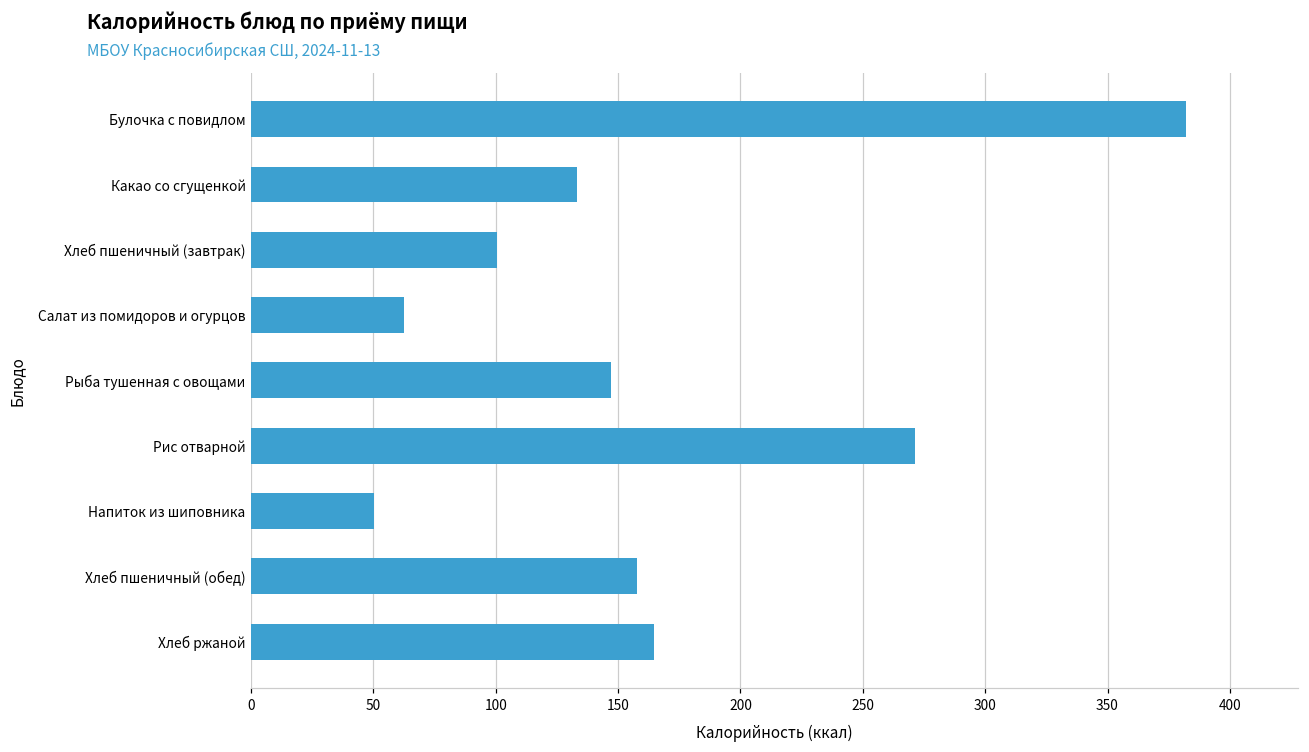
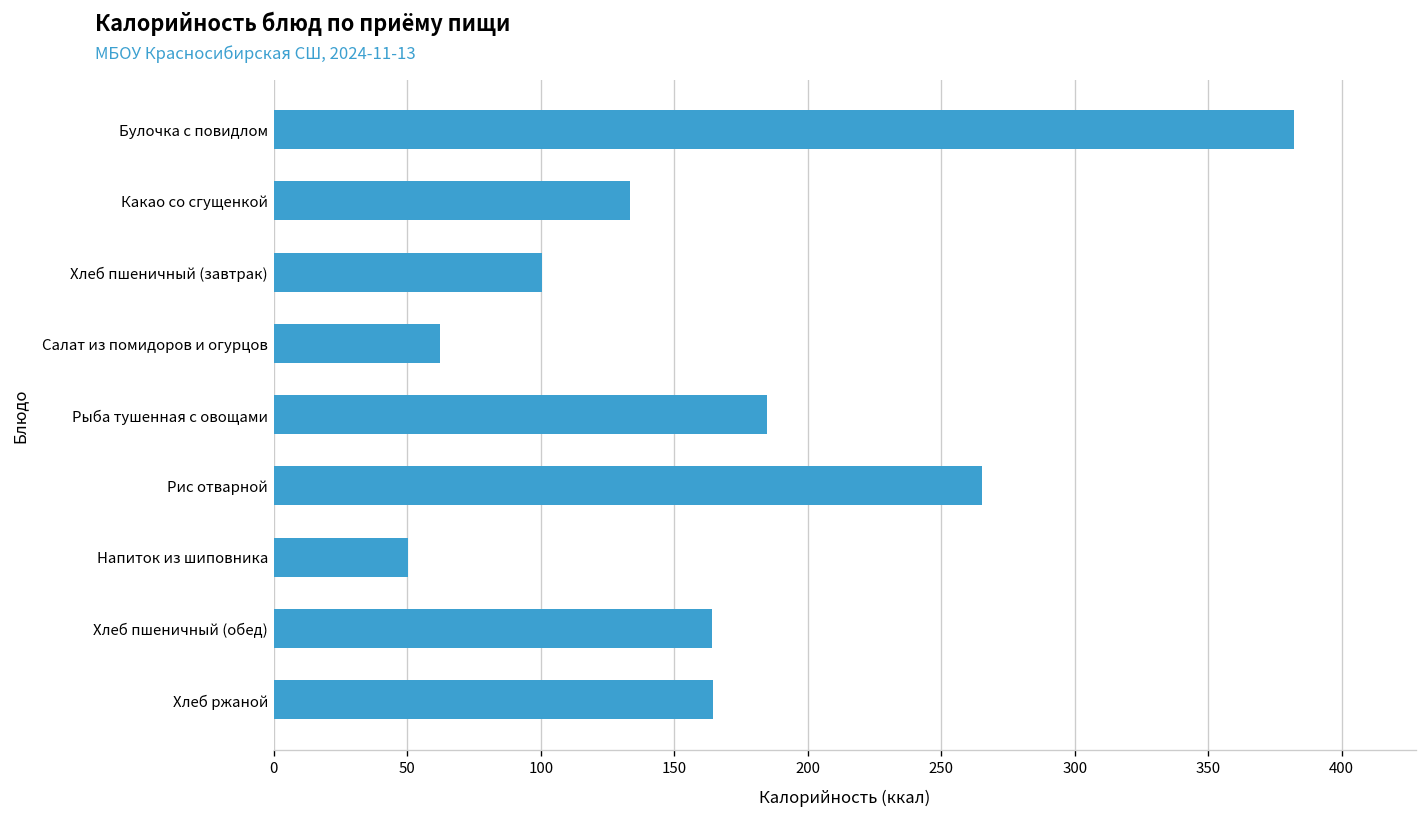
  {
    "Булочка с повидлом": 382,
    "Какао со сгущенкой": 133,
    "Хлеб пшеничный (завтрак)": 101,
    "Салат из помидоров и огурцов": 62,
-   "Рыба тушенная с овощами": 147,
-   "Рис отварной": 271,
+   "Рыба тушенная с овощами": 185,
+   "Рис отварной": 265,
    "Напиток из шиповника": 50,
-   "Хлеб пшеничный (обед)": 158,
+   "Хлеб пшеничный (обед)": 164,
    "Хлеб ржаной": 165
  }
